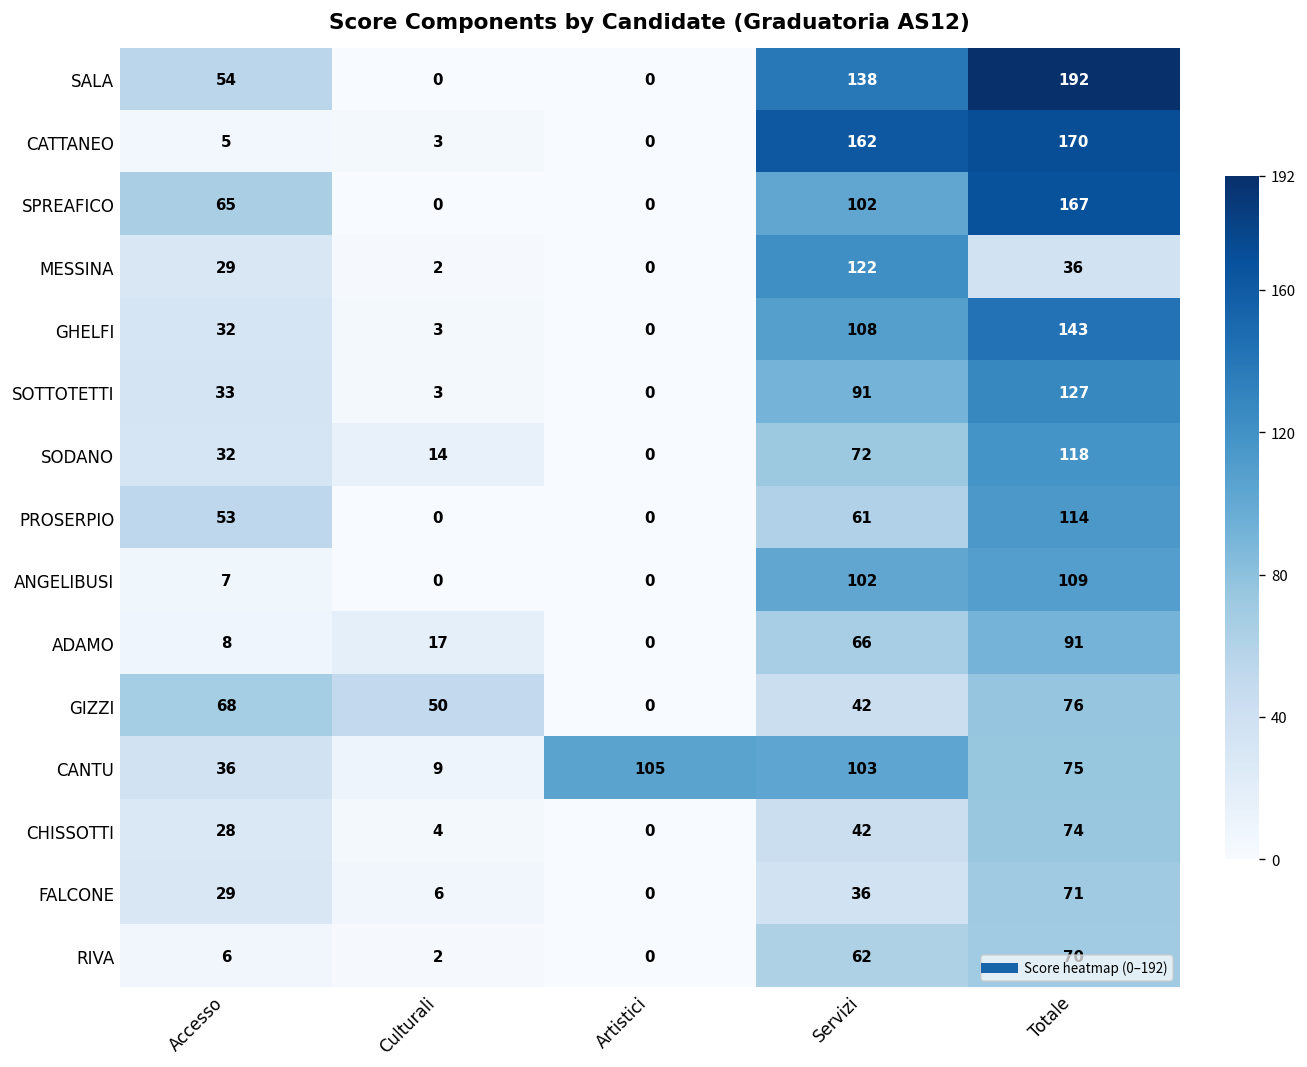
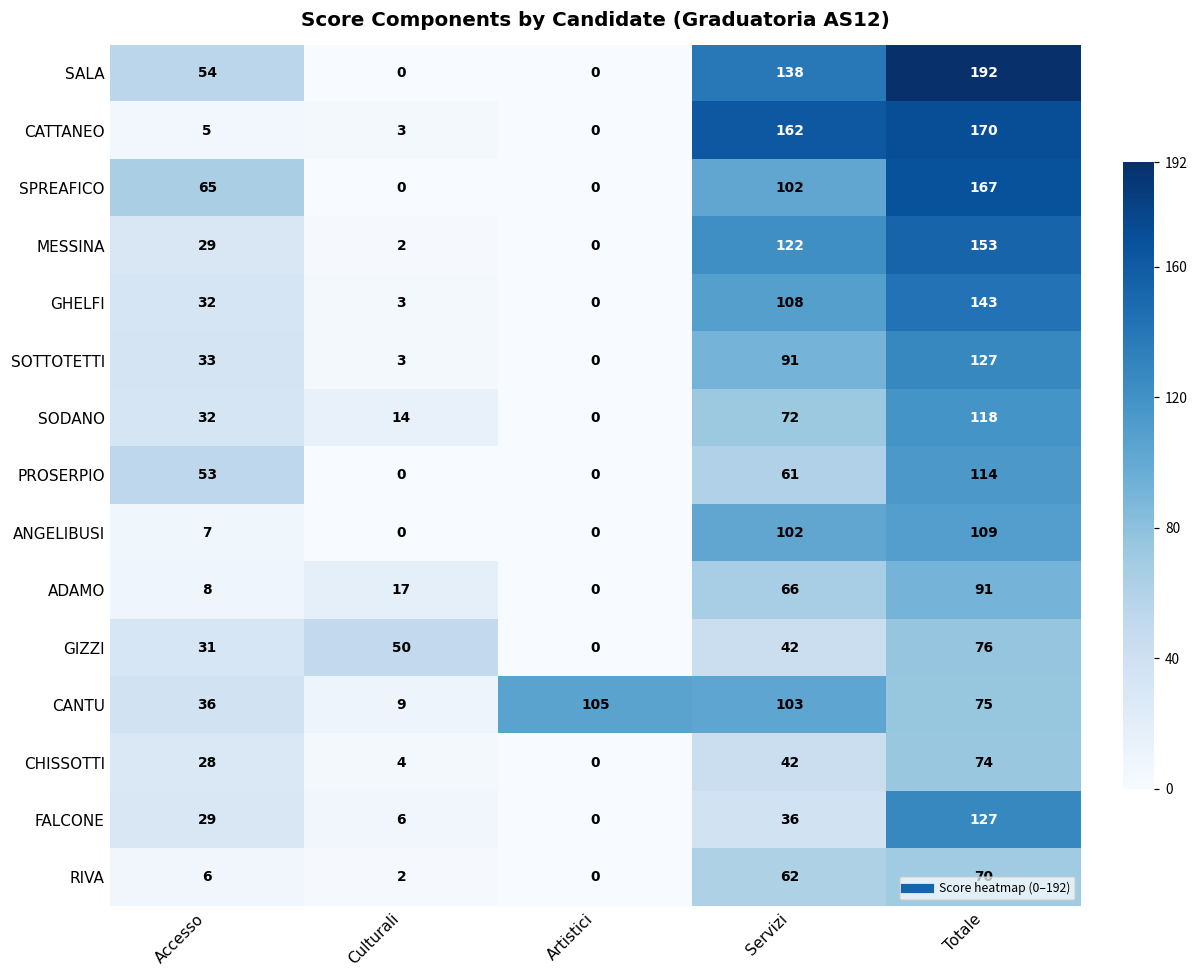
  {
    "SALA": {
      "Accesso": 54,
      "Culturali": 0,
      "Artistici": 0,
      "Servizi": 138,
      "Totale": 192
    },
    "CATTANEO": {
      "Accesso": 5,
      "Culturali": 3,
      "Artistici": 0,
      "Servizi": 162,
      "Totale": 170
    },
    "SPREAFICO": {
      "Accesso": 65,
      "Culturali": 0,
      "Artistici": 0,
      "Servizi": 102,
      "Totale": 167
    },
    "MESSINA": {
      "Accesso": 29,
      "Culturali": 2,
      "Artistici": 0,
      "Servizi": 122,
-     "Totale": 36
+     "Totale": 153
    },
    "GHELFI": {
      "Accesso": 32,
      "Culturali": 3,
      "Artistici": 0,
      "Servizi": 108,
      "Totale": 143
    },
    "SOTTOTETTI": {
      "Accesso": 33,
      "Culturali": 3,
      "Artistici": 0,
      "Servizi": 91,
      "Totale": 127
    },
    "SODANO": {
      "Accesso": 32,
      "Culturali": 14,
      "Artistici": 0,
      "Servizi": 72,
      "Totale": 118
    },
    "PROSERPIO": {
      "Accesso": 53,
      "Culturali": 0,
      "Artistici": 0,
      "Servizi": 61,
      "Totale": 114
    },
    "ANGELIBUSI": {
      "Accesso": 7,
      "Culturali": 0,
      "Artistici": 0,
      "Servizi": 102,
      "Totale": 109
    },
    "ADAMO": {
      "Accesso": 8,
      "Culturali": 17,
      "Artistici": 0,
      "Servizi": 66,
      "Totale": 91
    },
    "GIZZI": {
-     "Accesso": 68,
+     "Accesso": 31,
      "Culturali": 50,
      "Artistici": 0,
      "Servizi": 42,
      "Totale": 76
    },
    "CANTU": {
      "Accesso": 36,
      "Culturali": 9,
      "Artistici": 105,
      "Servizi": 103,
      "Totale": 75
    },
    "CHISSOTTI": {
      "Accesso": 28,
      "Culturali": 4,
      "Artistici": 0,
      "Servizi": 42,
      "Totale": 74
    },
    "FALCONE": {
      "Accesso": 29,
      "Culturali": 6,
      "Artistici": 0,
      "Servizi": 36,
-     "Totale": 71
+     "Totale": 127
    },
    "RIVA": {
      "Accesso": 6,
      "Culturali": 2,
      "Artistici": 0,
      "Servizi": 62
    }
  }
